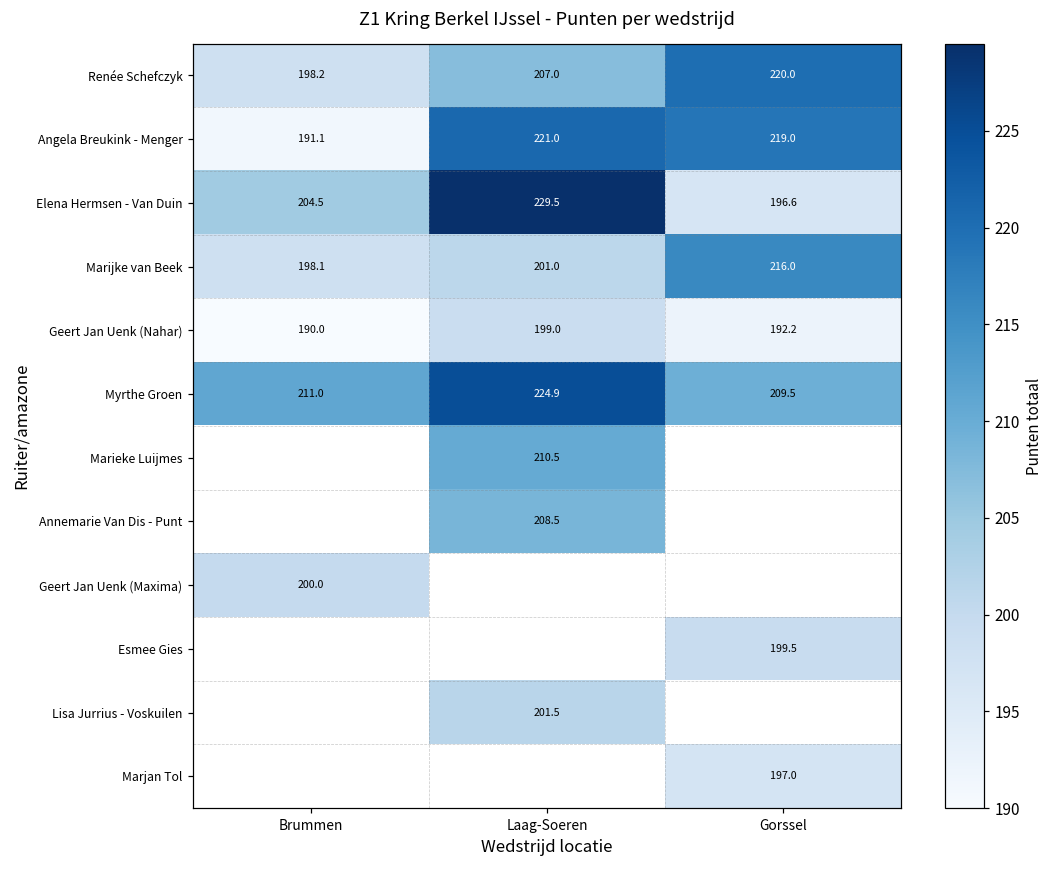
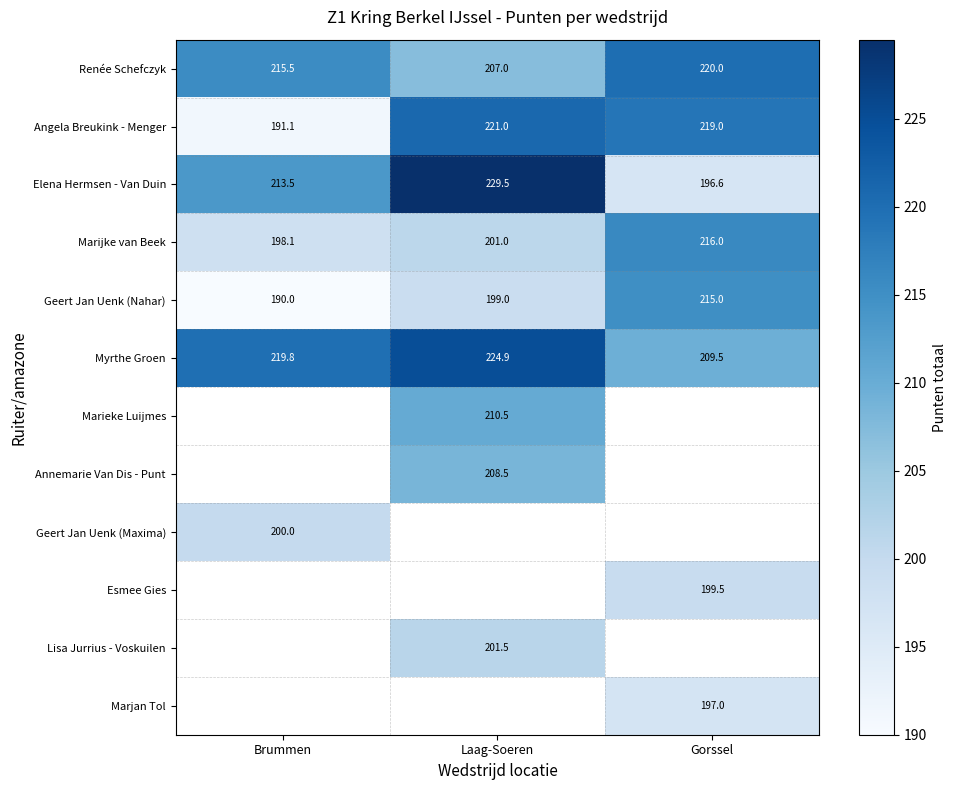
  {
    "Renée Schefczyk": {
-     "Brummen": 198.2,
+     "Brummen": 215.5,
      "Laag-Soeren": 207.0,
      "Gorssel": 220.0
    },
    "Angela Breukink - Menger": {
      "Brummen": 191.1,
      "Laag-Soeren": 221.0,
      "Gorssel": 219.0
    },
    "Elena Hermsen - Van Duin": {
-     "Brummen": 204.5,
+     "Brummen": 213.5,
      "Laag-Soeren": 229.5,
      "Gorssel": 196.6
    },
    "Marijke van Beek": {
      "Brummen": 198.1,
      "Laag-Soeren": 201.0,
      "Gorssel": 216.0
    },
    "Geert Jan Uenk (Nahar)": {
      "Brummen": 190.0,
      "Laag-Soeren": 199.0,
-     "Gorssel": 192.2
+     "Gorssel": 215.0
    },
    "Myrthe Groen": {
-     "Brummen": 211.0,
+     "Brummen": 219.8,
      "Laag-Soeren": 224.9,
      "Gorssel": 209.5
    },
    "Marieke Luijmes": {
      "Laag-Soeren": 210.5
    },
    "Annemarie Van Dis - Punt": {
      "Laag-Soeren": 208.5
    },
    "Geert Jan Uenk (Maxima)": {
      "Brummen": 200.0
    },
    "Esmee Gies": {
      "Gorssel": 199.5
    },
    "Lisa Jurrius - Voskuilen": {
      "Laag-Soeren": 201.5
    },
    "Marjan Tol": {
      "Gorssel": 197.0
    }
  }
